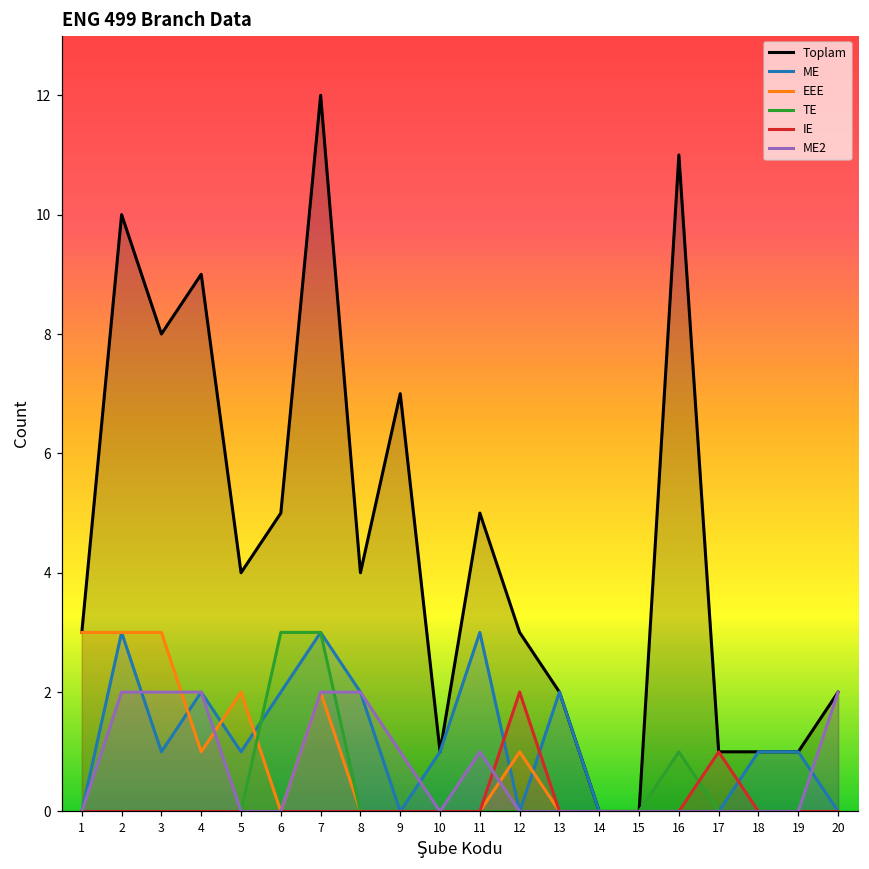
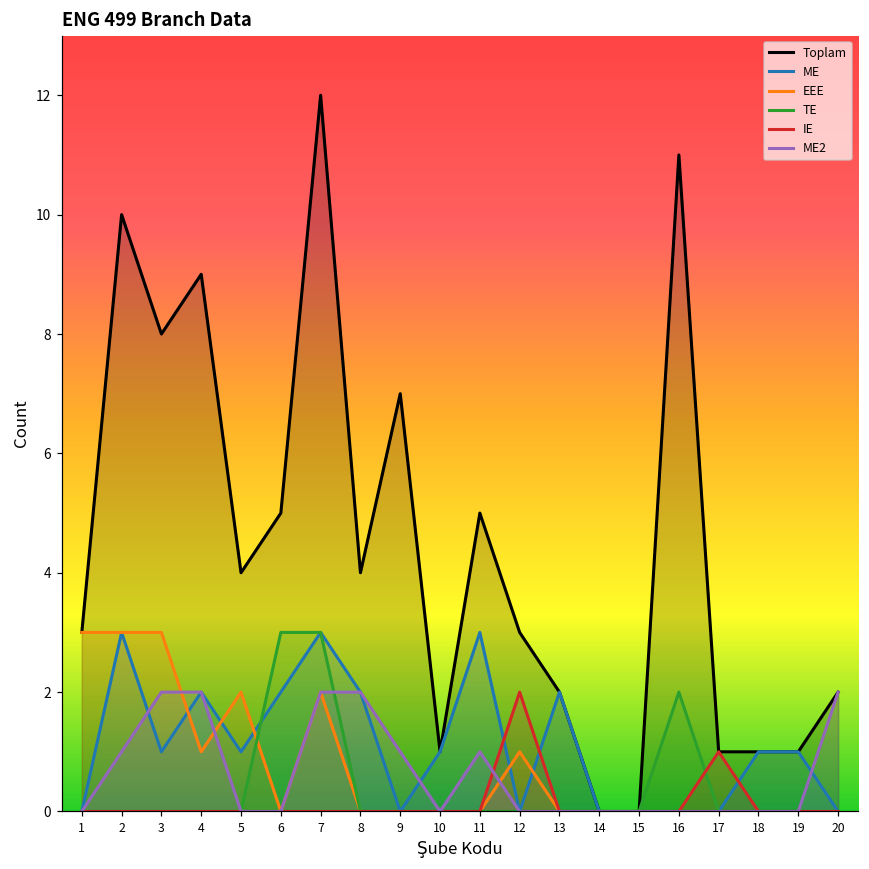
  {
    "Toplam": {
      "2": 10,
      "3": 8,
      "4": 9,
      "5": 4,
      "6": 5,
      "7": 12,
      "8": 4,
      "9": 7,
      "11": 5,
      "12": 3,
      "16": 11
    },
    "ME": {
      "3": 1,
      "5": 1,
      "6": 2,
      "11": 3
    },
    "EEE": {
      "3": 3,
      "4": 1,
      "5": 2,
      "12": 1
    },
    "TE": {
      "6": 3,
-     "16": 1
+     "16": 2
    },
    "IE": {
      "7": 0,
      "12": 2
    },
    "ME2": {
-     "2": 2,
+     "2": 1,
      "3": 2,
      "9": 1,
      "11": 1
    }
  }
